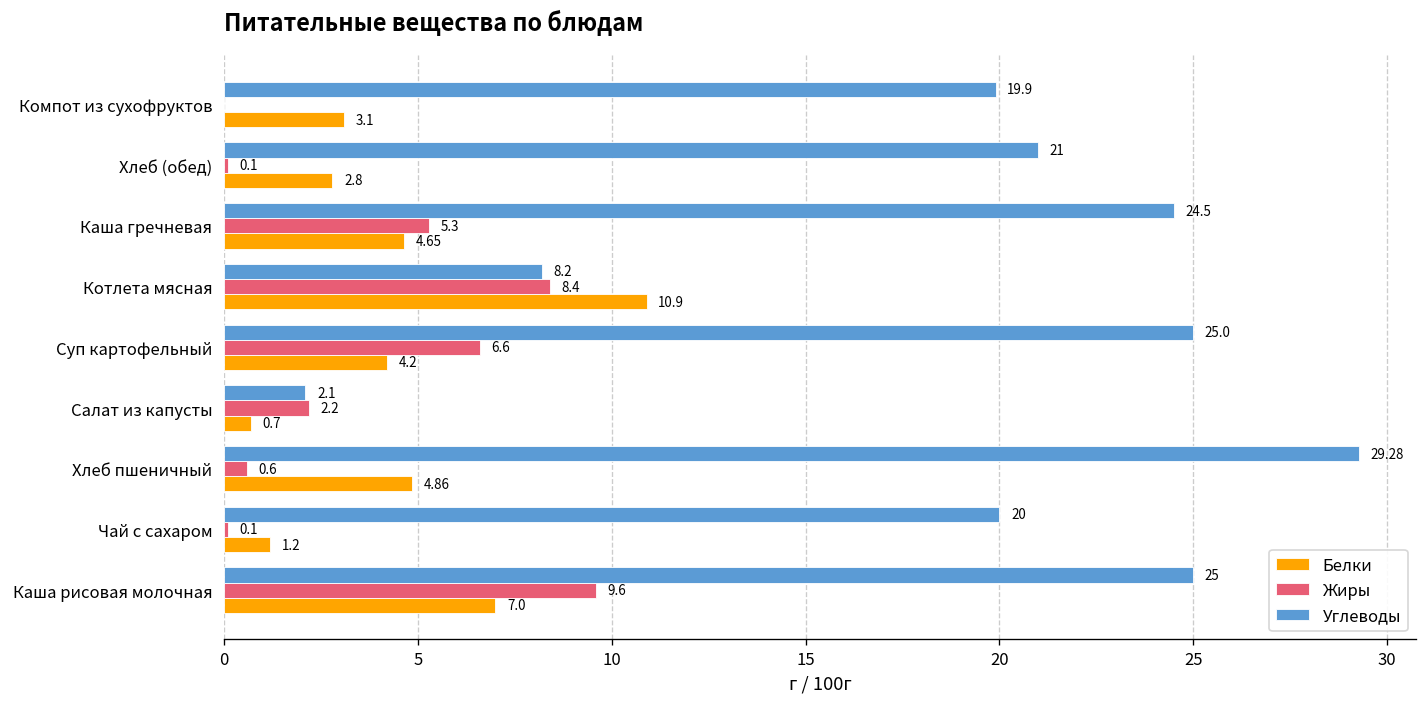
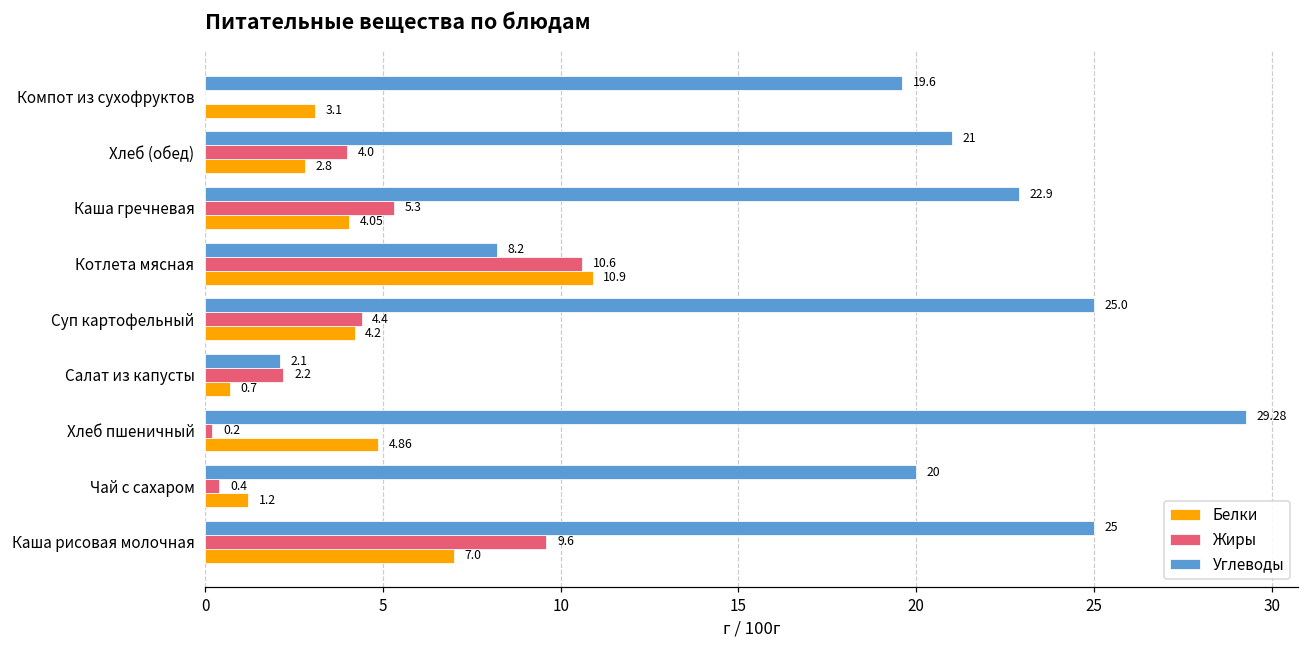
  {
    "Белки": {
      "Компот из сухофруктов": 3.1,
      "Хлеб (обед)": 2.8,
-     "Каша гречневая": 4.65,
+     "Каша гречневая": 4.05,
      "Котлета мясная": 10.9,
      "Суп картофельный": 4.2,
      "Салат из капусты": 0.7,
      "Хлеб пшеничный": 4.86,
      "Чай с сахаром": 1.2,
      "Каша рисовая молочная": 7.0
    },
    "Жиры": {
-     "Хлеб (обед)": 0.1,
+     "Хлеб (обед)": 4.0,
      "Каша гречневая": 5.3,
-     "Котлета мясная": 8.4,
-     "Суп картофельный": 6.6,
+     "Котлета мясная": 10.6,
+     "Суп картофельный": 4.4,
      "Салат из капусты": 2.2,
-     "Хлеб пшеничный": 0.6,
-     "Чай с сахаром": 0.1,
+     "Хлеб пшеничный": 0.2,
+     "Чай с сахаром": 0.4,
      "Каша рисовая молочная": 9.6
    },
    "Углеводы": {
-     "Компот из сухофруктов": 19.9,
+     "Компот из сухофруктов": 19.6,
      "Хлеб (обед)": 21,
-     "Каша гречневая": 24.5,
+     "Каша гречневая": 22.9,
      "Котлета мясная": 8.2,
      "Суп картофельный": 25.0,
      "Салат из капусты": 2.1,
      "Хлеб пшеничный": 29.28,
      "Чай с сахаром": 20,
      "Каша рисовая молочная": 25
    }
  }
